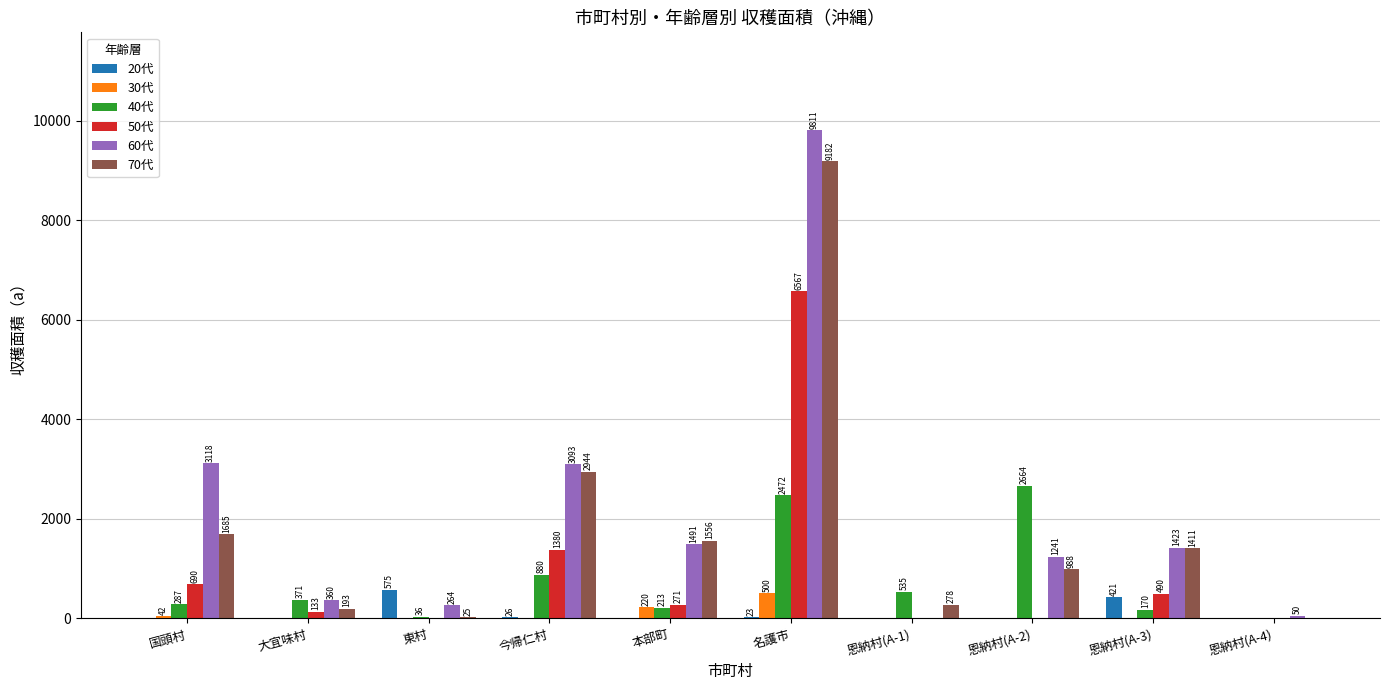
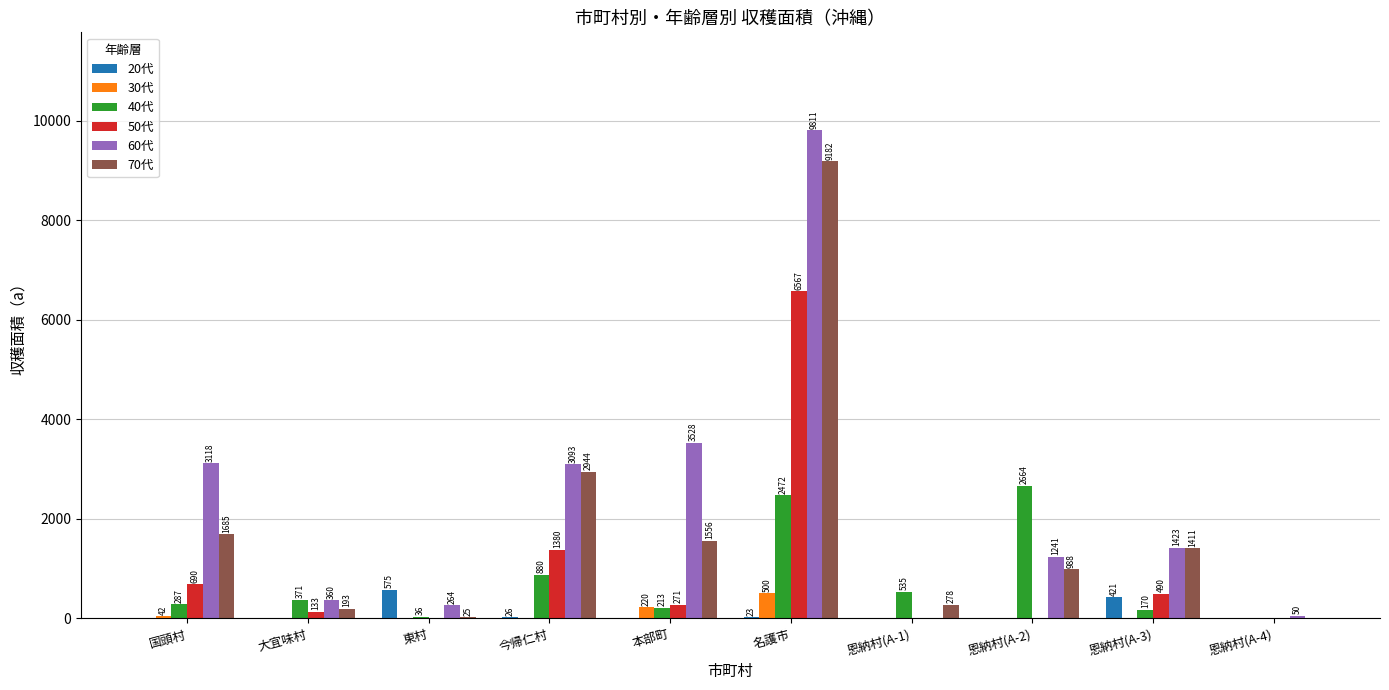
  {
    "20代": {
      "東村": 575,
      "今帰仁村": 26,
      "名護市": 23,
      "恩納村(A-3)": 421
    },
    "30代": {
      "国頭村": 42,
      "本部町": 220,
      "名護市": 500
    },
    "40代": {
      "国頭村": 287,
      "大宜味村": 371,
      "東村": 36,
      "今帰仁村": 880,
      "本部町": 213,
      "名護市": 2472,
      "恩納村(A-1)": 535,
      "恩納村(A-2)": 2664,
      "恩納村(A-3)": 170
    },
    "50代": {
      "国頭村": 690,
      "大宜味村": 133,
      "今帰仁村": 1380,
      "本部町": 271,
      "名護市": 6567,
      "恩納村(A-3)": 490
    },
    "60代": {
      "国頭村": 3118,
      "大宜味村": 360,
      "東村": 264,
      "今帰仁村": 3093,
-     "本部町": 1491,
+     "本部町": 3528,
      "名護市": 9811,
      "恩納村(A-2)": 1241,
      "恩納村(A-3)": 1423,
      "恩納村(A-4)": 50
    },
    "70代": {
      "国頭村": 1685,
      "大宜味村": 193,
      "東村": 25,
      "今帰仁村": 2944,
      "本部町": 1556,
      "名護市": 9182,
      "恩納村(A-1)": 278,
      "恩納村(A-2)": 988,
      "恩納村(A-3)": 1411
    }
  }
